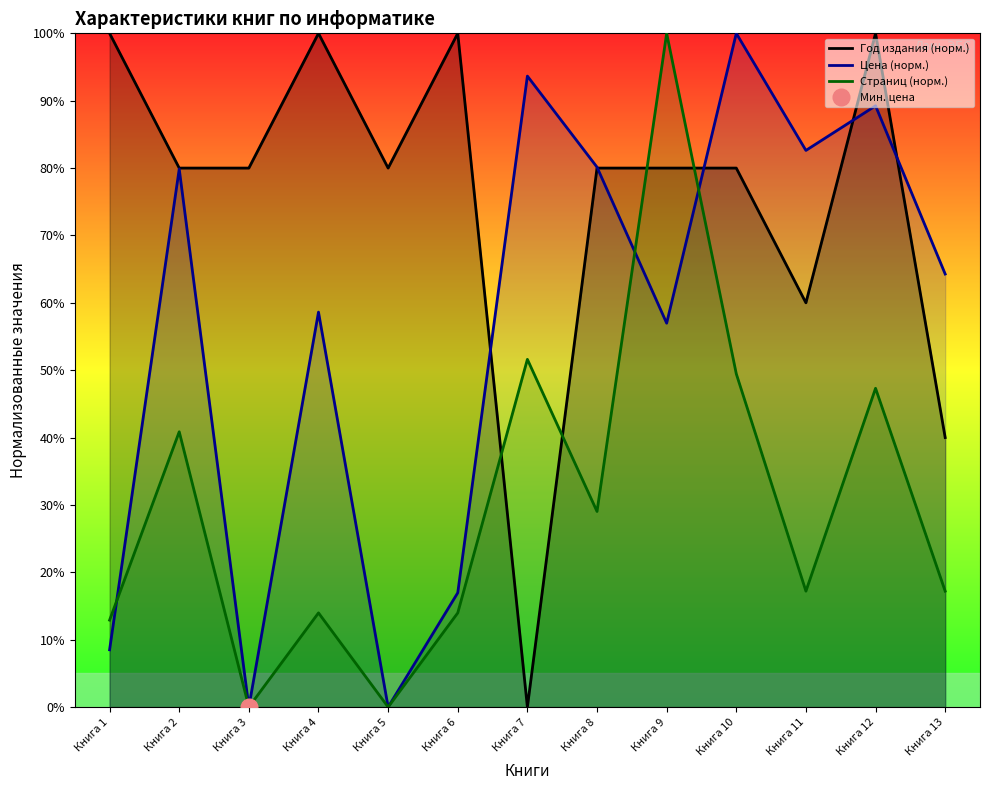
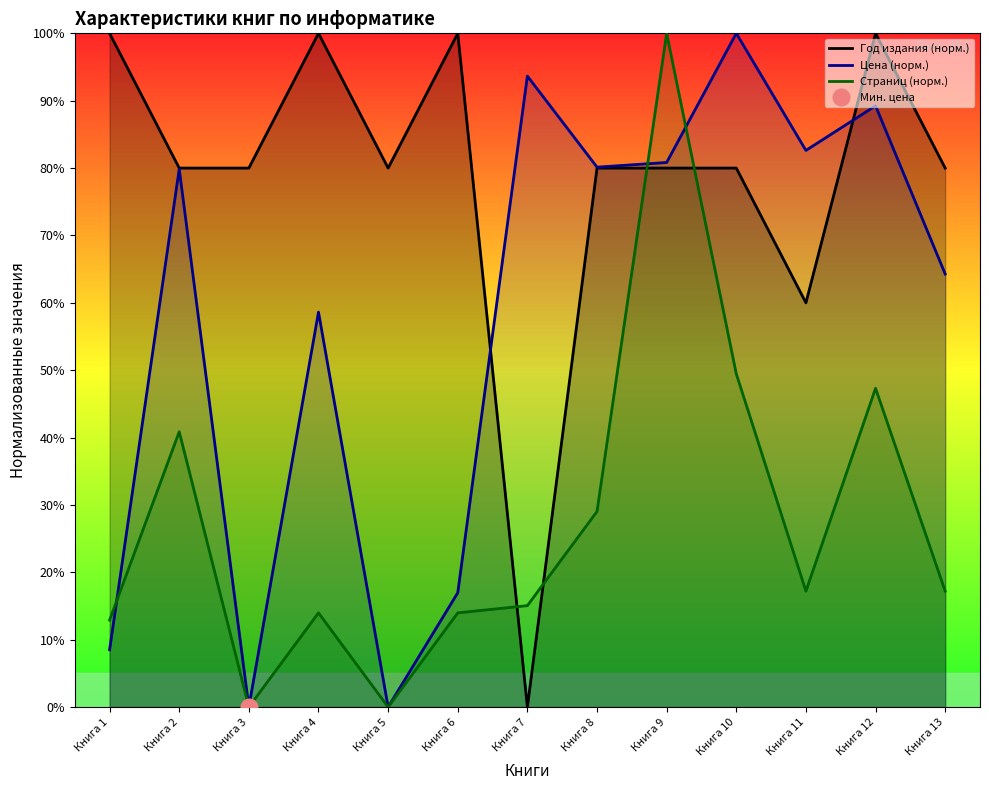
  {
    "Год издания (норм.)": {
      "Книга 1": "100%",
      "Книга 3": "80%",
      "Книга 4": "100%",
      "Книга 5": "80%",
      "Книга 6": "100%",
      "Книга 9": "80%",
      "Книга 10": "80%",
      "Книга 11": "60%",
      "Книга 12": "100%",
-     "Книга 13": "40%"
+     "Книга 13": "80%"
    },
    "Цена (норм.)": {
      "Книга 1": "9%",
      "Книга 4": "59%",
      "Книга 6": "17%",
      "Книга 7": "94%",
-     "Книга 9": "57%",
+     "Книга 9": "81%",
      "Книга 10": "100%",
      "Книга 11": "83%",
      "Книга 13": "64%"
    },
    "Страниц (норм.)": {
      "Книга 1": "13%",
      "Книга 2": "41%",
      "Книга 4": "14%",
      "Книга 6": "14%",
-     "Книга 7": "52%",
+     "Книга 7": "15%",
      "Книга 8": "29%",
      "Книга 9": "100%",
      "Книга 10": "49%",
      "Книга 11": "17%",
      "Книга 12": "47%",
      "Книга 13": "17%"
    }
  }
